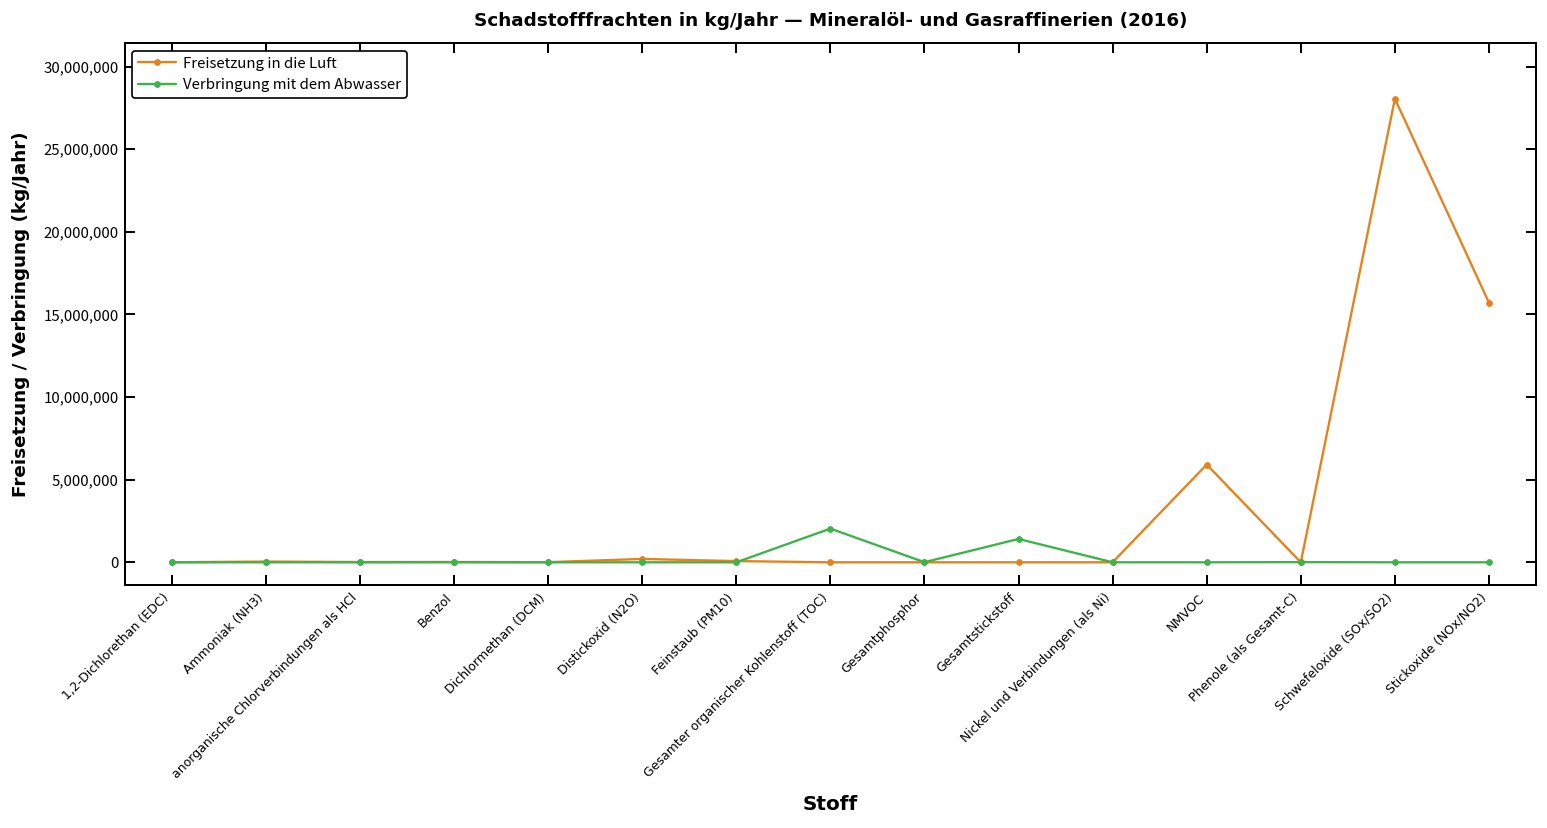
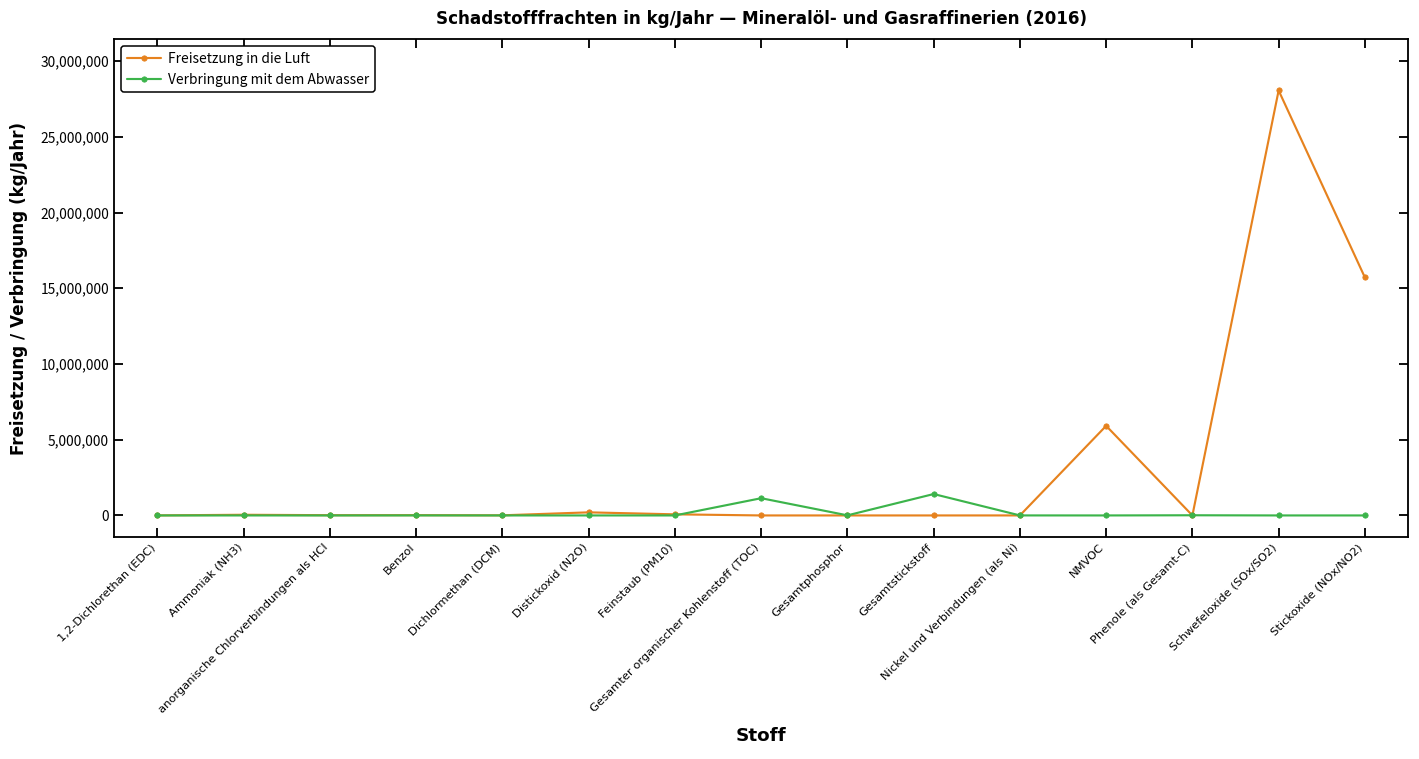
  {
    "Freisetzung in die Luft": {
      "Distickoxid (N2O)": "200,000",
      "Gesamter organischer Kohlenstoff (TOC)": "0",
      "Gesamtstickstoff": "0",
      "NMVOC": "5,900,000",
      "Schwefeloxide (SOx/SO2)": "28,100,000",
      "Stickoxide (NOx/NO2)": "15,700,000"
    },
    "Verbringung mit dem Abwasser": {
      "Distickoxid (N2O)": "0",
-     "Gesamter organischer Kohlenstoff (TOC)": "2,000,000",
+     "Gesamter organischer Kohlenstoff (TOC)": "1,100,000",
      "Gesamtstickstoff": "1,400,000",
      "NMVOC": "0",
      "Schwefeloxide (SOx/SO2)": "0",
      "Stickoxide (NOx/NO2)": "0"
    }
  }
